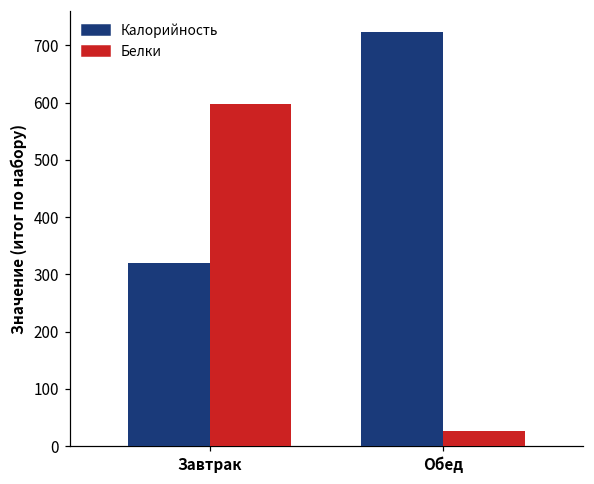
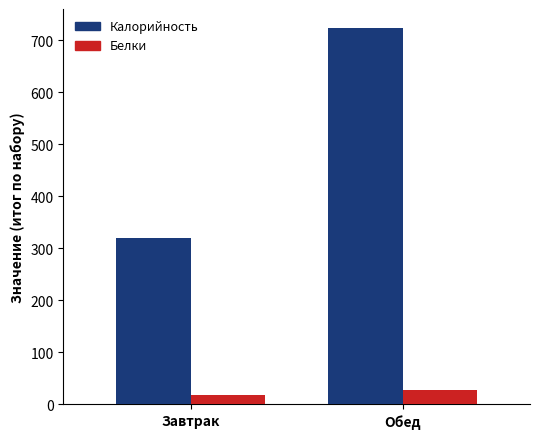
  {
    "Калорийность": {
      "Завтрак": 320,
      "Обед": 720
    },
    "Белки": {
-     "Завтрак": 600,
+     "Завтрак": 20,
      "Обед": 30
    }
  }
